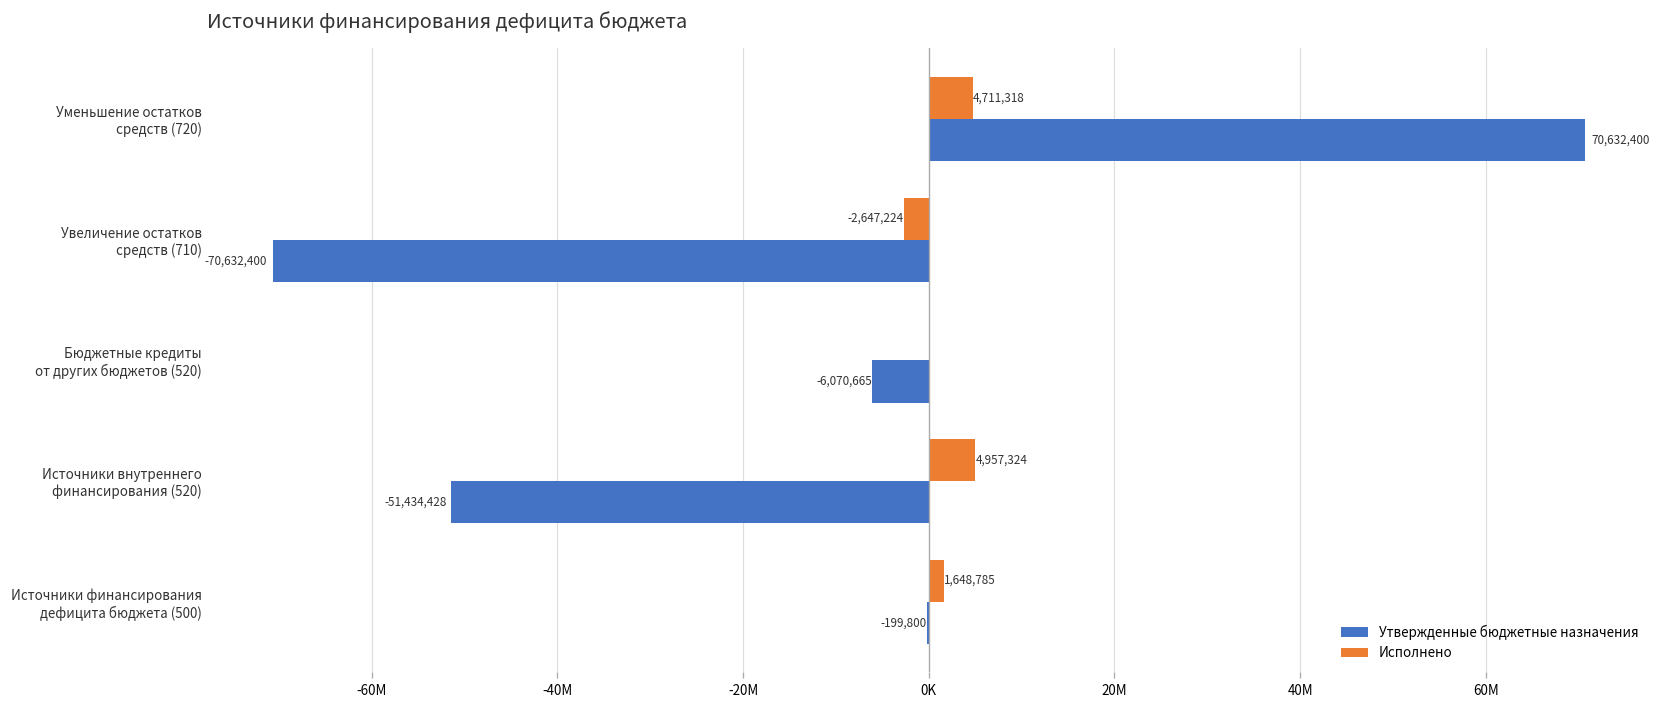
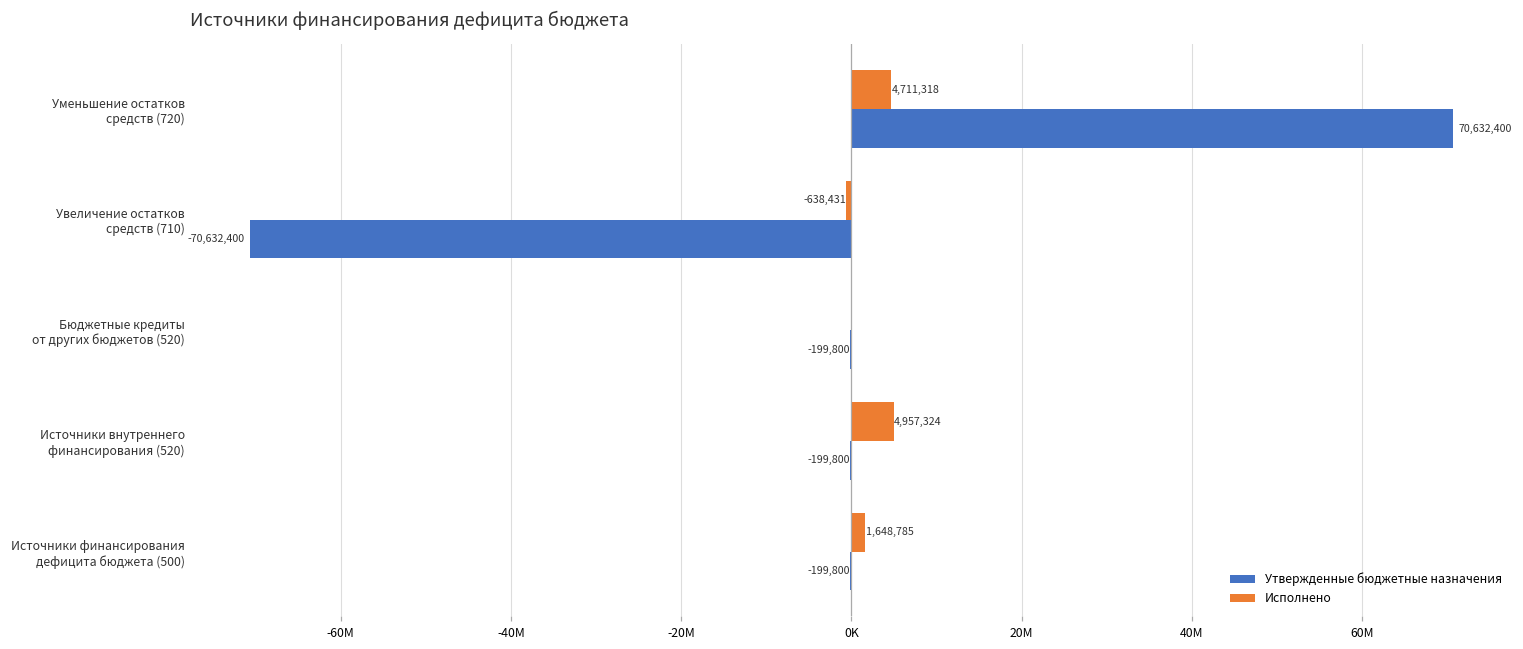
  {
    "Утвержденные бюджетные назначения": {
      "Уменьшение остатков средств (720)": "70,632,400",
      "Увеличение остатков средств (710)": "-70,632,400",
-     "Бюджетные кредиты от других бюджетов (520)": "-6,070,665",
-     "Источники внутреннего финансирования (520)": "-51,434,428",
+     "Бюджетные кредиты от других бюджетов (520)": "-199,800",
+     "Источники внутреннего финансирования (520)": "-199,800",
      "Источники финансирования дефицита бюджета (500)": "-199,800"
    },
    "Исполнено": {
      "Уменьшение остатков средств (720)": "4,711,318",
-     "Увеличение остатков средств (710)": "-2,647,224",
+     "Увеличение остатков средств (710)": "-638,431",
      "Источники внутреннего финансирования (520)": "4,957,324",
      "Источники финансирования дефицита бюджета (500)": "1,648,785"
    }
  }
